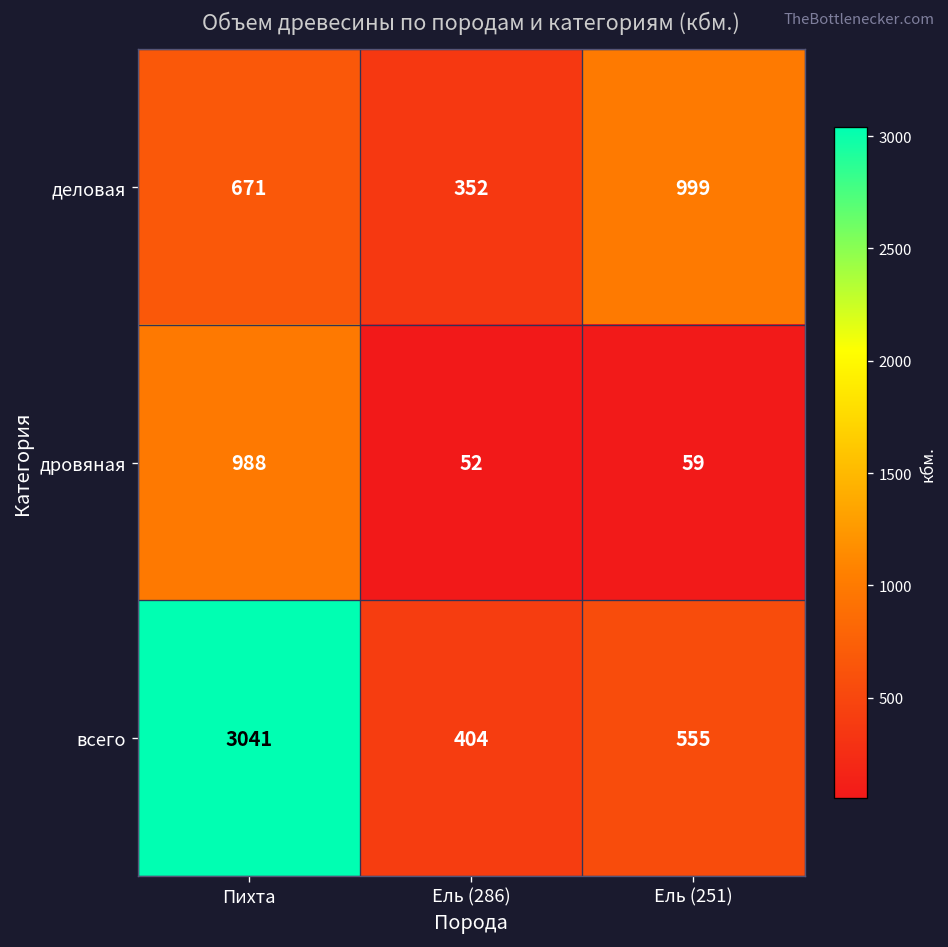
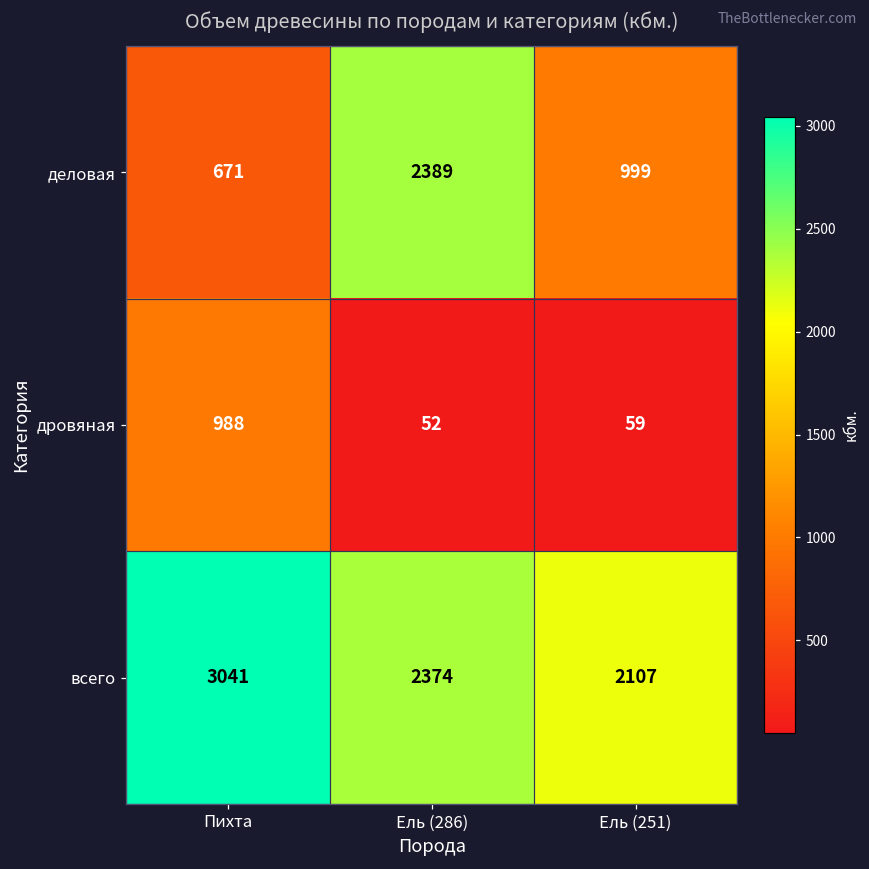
  {
    "деловая": {
      "Пихта": 671,
-     "Ель (286)": 352,
+     "Ель (286)": 2389,
      "Ель (251)": 999
    },
    "дровяная": {
      "Пихта": 988,
      "Ель (286)": 52,
      "Ель (251)": 59
    },
    "всего": {
      "Пихта": 3041,
-     "Ель (286)": 404,
-     "Ель (251)": 555
+     "Ель (286)": 2374,
+     "Ель (251)": 2107
    }
  }
